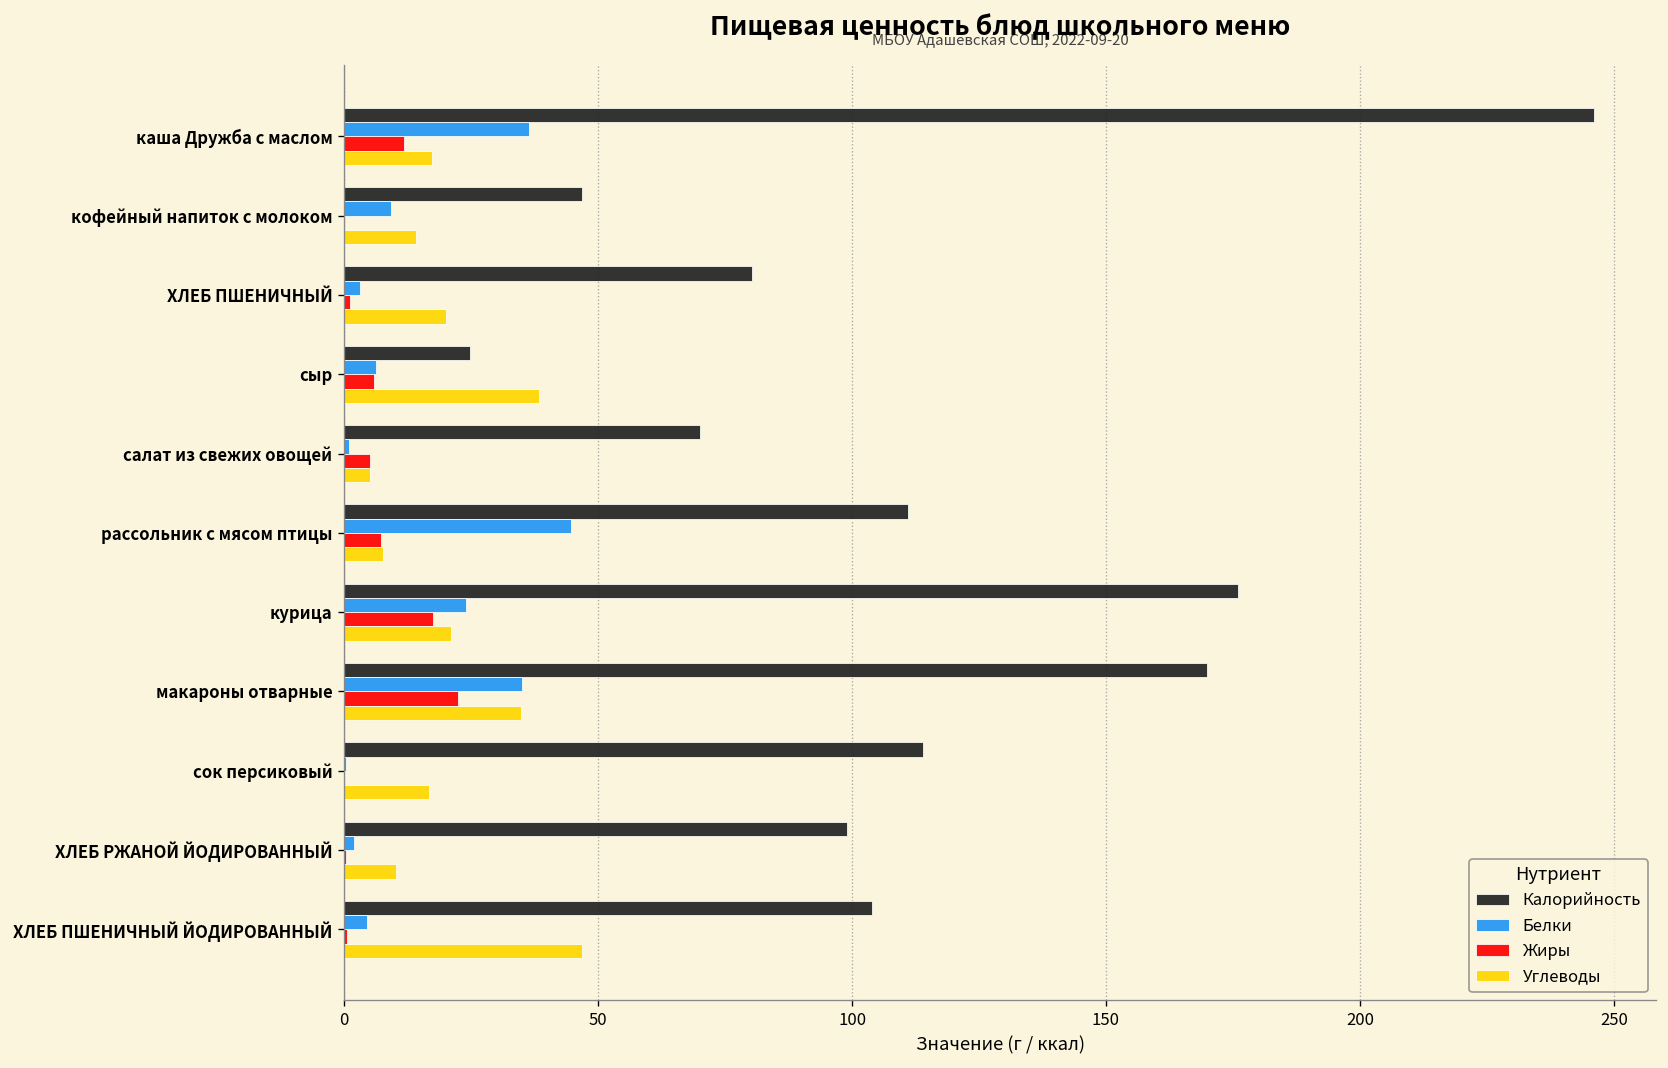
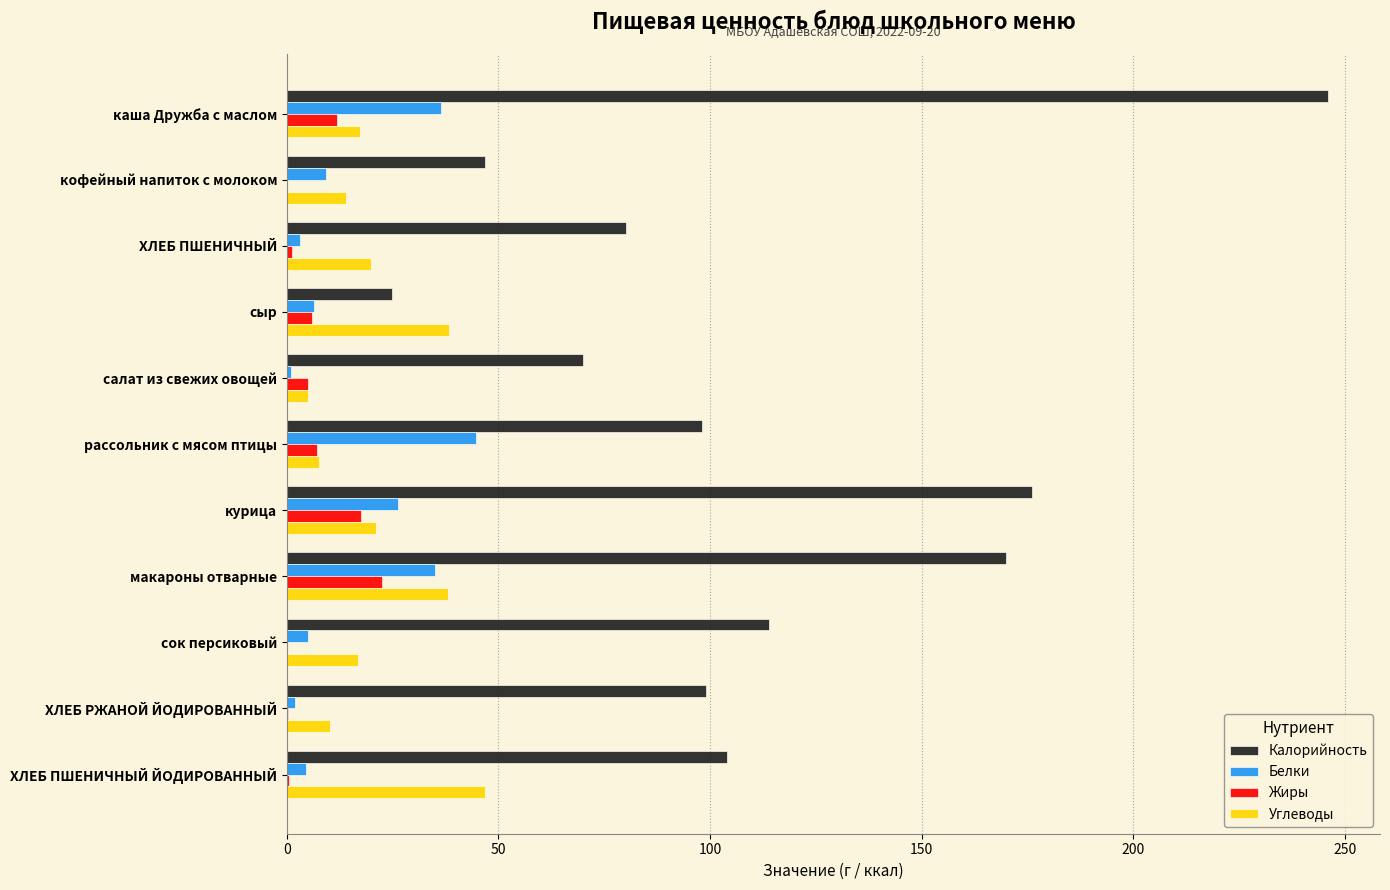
  {
    "Калорийность": {
      "каша Дружба с маслом": 246,
      "кофейный напиток с молоком": 47,
      "ХЛЕБ ПШЕНИЧНЫЙ": 80,
      "сыр": 25,
      "салат из свежих овощей": 70,
-     "рассольник с мясом птицы": 111,
+     "рассольник с мясом птицы": 98,
      "курица": 176,
      "макароны отварные": 170,
      "сок персиковый": 114,
      "ХЛЕБ РЖАНОЙ ЙОДИРОВАННЫЙ": 99,
      "ХЛЕБ ПШЕНИЧНЫЙ ЙОДИРОВАННЫЙ": 104
    },
    "Белки": {
      "каша Дружба с маслом": 36,
      "кофейный напиток с молоком": 9,
      "ХЛЕБ ПШЕНИЧНЫЙ": 3,
      "сыр": 6,
      "салат из свежих овощей": 1,
      "рассольник с мясом птицы": 45,
-     "курица": 24,
+     "курица": 26,
      "макароны отварные": 35,
-     "сок персиковый": 0,
+     "сок персиковый": 5,
      "ХЛЕБ РЖАНОЙ ЙОДИРОВАННЫЙ": 2,
      "ХЛЕБ ПШЕНИЧНЫЙ ЙОДИРОВАННЫЙ": 5
    },
    "Жиры": {
      "каша Дружба с маслом": 12,
      "кофейный напиток с молоком": 0,
      "ХЛЕБ ПШЕНИЧНЫЙ": 1,
      "сыр": 6,
      "салат из свежих овощей": 5,
      "рассольник с мясом птицы": 7,
      "курица": 18,
      "макароны отварные": 22,
      "сок персиковый": 0
    },
    "Углеводы": {
      "каша Дружба с маслом": 17,
      "кофейный напиток с молоком": 14,
      "ХЛЕБ ПШЕНИЧНЫЙ": 20,
      "сыр": 38,
      "салат из свежих овощей": 5,
      "рассольник с мясом птицы": 8,
      "курица": 21,
-     "макароны отварные": 35,
+     "макароны отварные": 38,
      "сок персиковый": 17,
      "ХЛЕБ РЖАНОЙ ЙОДИРОВАННЫЙ": 10,
      "ХЛЕБ ПШЕНИЧНЫЙ ЙОДИРОВАННЫЙ": 47
    }
  }
